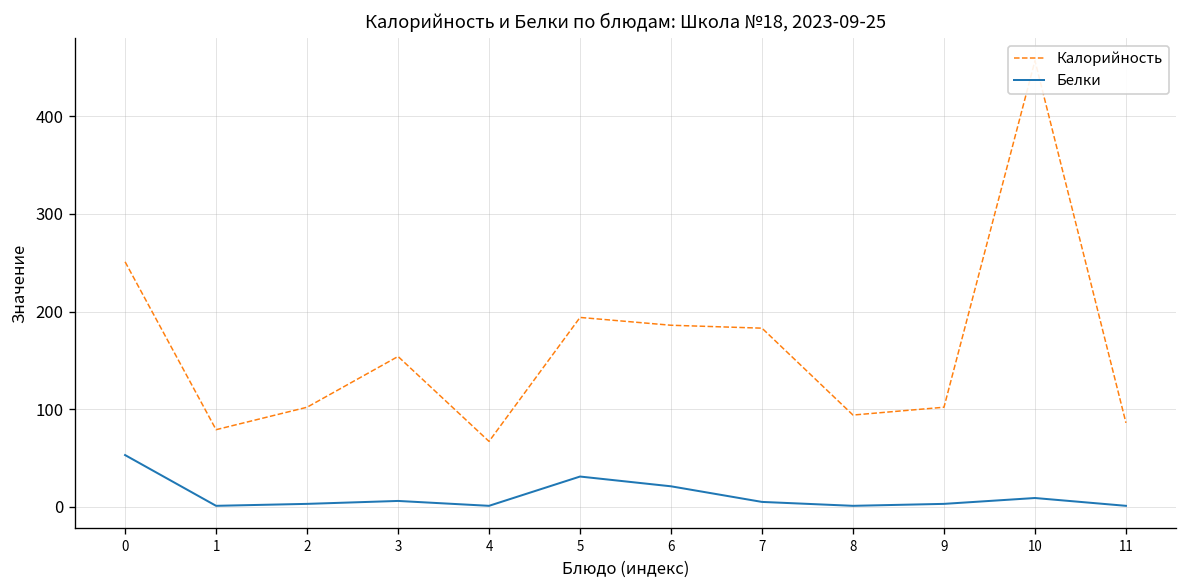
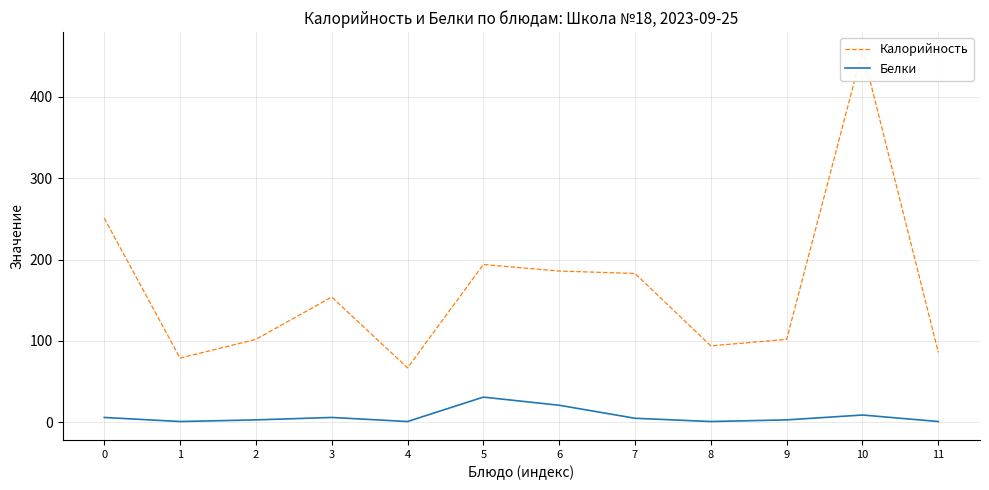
  {
    "Калорийность": {
      "0": 250,
      "1": 80,
      "2": 100,
      "3": 150,
      "4": 70,
      "5": 190,
      "6": 190,
      "7": 180,
      "8": 90,
      "9": 100,
      "11": 90
    },
    "Белки": {
-     "0": 50,
+     "0": 10,
      "1": 0,
      "2": 0,
      "3": 10,
      "4": 0,
      "5": 30,
      "6": 20,
      "7": 10,
      "8": 0,
      "9": 0,
      "10": 10,
      "11": 0
    }
  }
